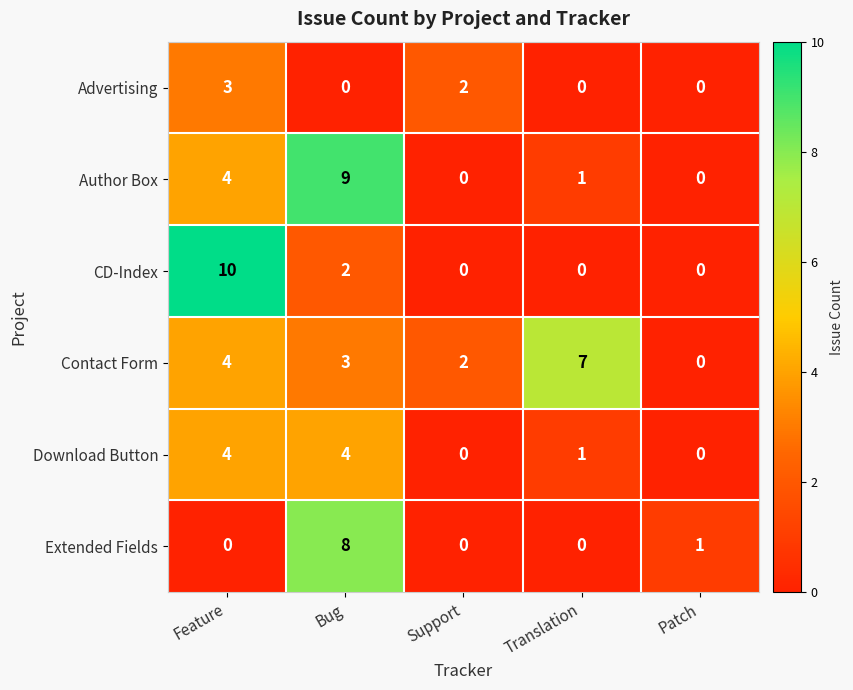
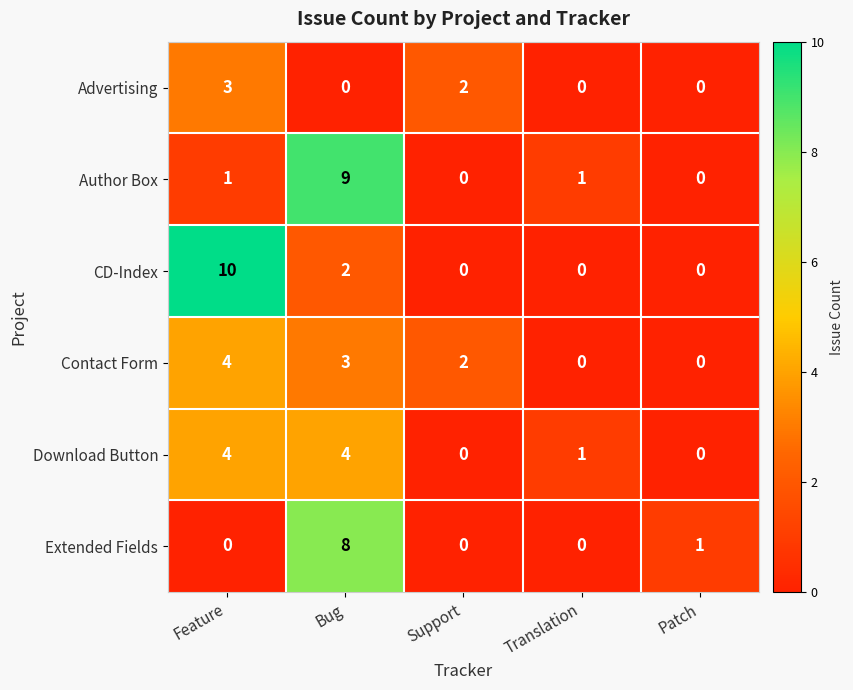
  {
    "Advertising": {
      "Feature": 3,
      "Bug": 0,
      "Support": 2,
      "Translation": 0,
      "Patch": 0
    },
    "Author Box": {
-     "Feature": 4,
+     "Feature": 1,
      "Bug": 9,
      "Support": 0,
      "Translation": 1,
      "Patch": 0
    },
    "CD-Index": {
      "Feature": 10,
      "Bug": 2,
      "Support": 0,
      "Translation": 0,
      "Patch": 0
    },
    "Contact Form": {
      "Feature": 4,
      "Bug": 3,
      "Support": 2,
-     "Translation": 7,
+     "Translation": 0,
      "Patch": 0
    },
    "Download Button": {
      "Feature": 4,
      "Bug": 4,
      "Support": 0,
      "Translation": 1,
      "Patch": 0
    },
    "Extended Fields": {
      "Feature": 0,
      "Bug": 8,
      "Support": 0,
      "Translation": 0,
      "Patch": 1
    }
  }
